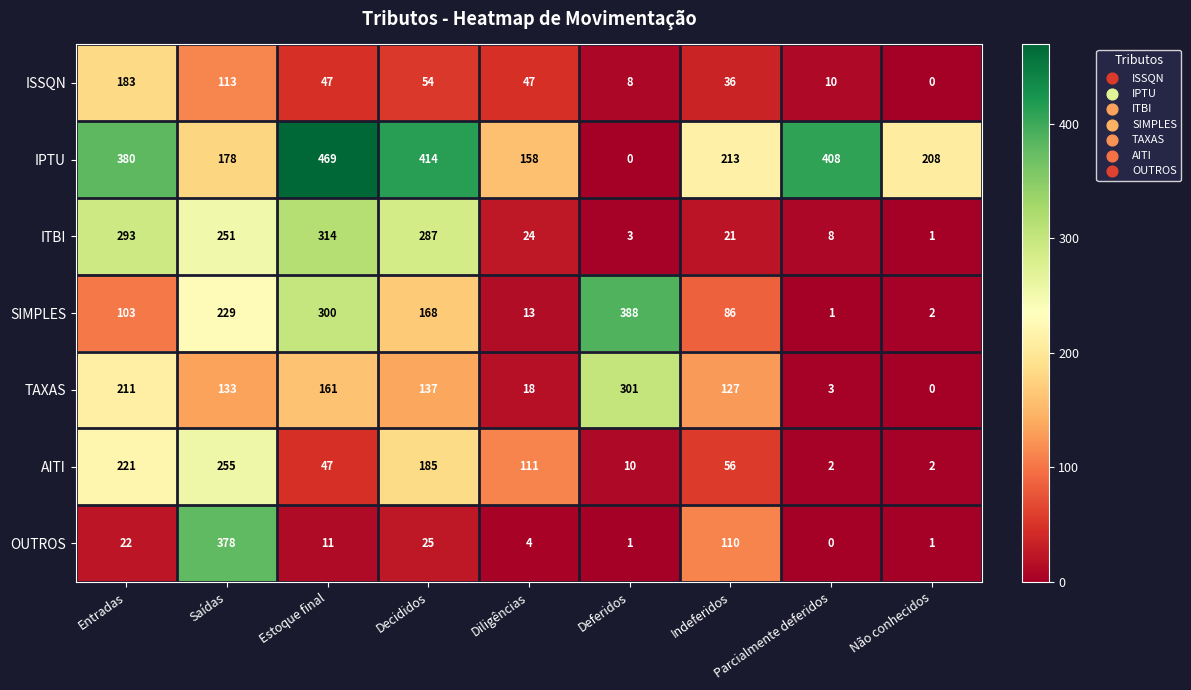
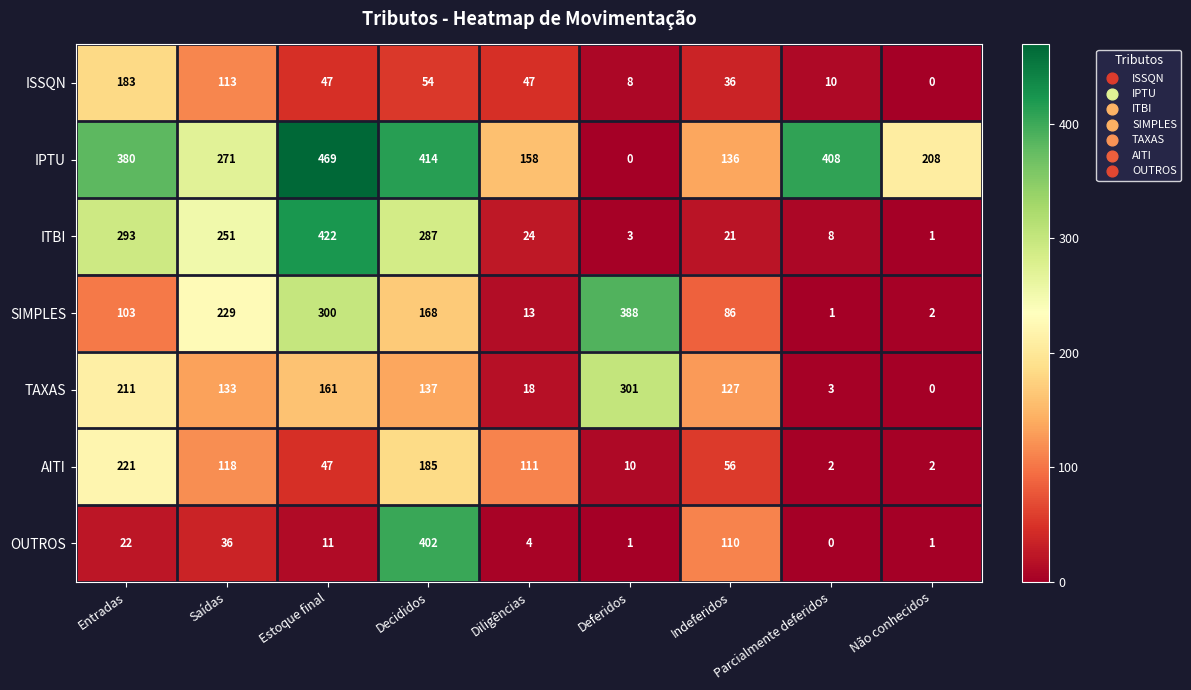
  {
    "ISSQN": {
      "Entradas": 183,
      "Saídas": 113,
      "Estoque final": 47,
      "Decididos": 54,
      "Diligências": 47,
      "Deferidos": 8,
      "Indeferidos": 36,
      "Parcialmente deferidos": 10,
      "Não conhecidos": 0
    },
    "IPTU": {
      "Entradas": 380,
-     "Saídas": 178,
+     "Saídas": 271,
      "Estoque final": 469,
      "Decididos": 414,
      "Diligências": 158,
      "Deferidos": 0,
-     "Indeferidos": 213,
+     "Indeferidos": 136,
      "Parcialmente deferidos": 408,
      "Não conhecidos": 208
    },
    "ITBI": {
      "Entradas": 293,
      "Saídas": 251,
-     "Estoque final": 314,
+     "Estoque final": 422,
      "Decididos": 287,
      "Diligências": 24,
      "Deferidos": 3,
      "Indeferidos": 21,
      "Parcialmente deferidos": 8,
      "Não conhecidos": 1
    },
    "SIMPLES": {
      "Entradas": 103,
      "Saídas": 229,
      "Estoque final": 300,
      "Decididos": 168,
      "Diligências": 13,
      "Deferidos": 388,
      "Indeferidos": 86,
      "Parcialmente deferidos": 1,
      "Não conhecidos": 2
    },
    "TAXAS": {
      "Entradas": 211,
      "Saídas": 133,
      "Estoque final": 161,
      "Decididos": 137,
      "Diligências": 18,
      "Deferidos": 301,
      "Indeferidos": 127,
      "Parcialmente deferidos": 3,
      "Não conhecidos": 0
    },
    "AITI": {
      "Entradas": 221,
-     "Saídas": 255,
+     "Saídas": 118,
      "Estoque final": 47,
      "Decididos": 185,
      "Diligências": 111,
      "Deferidos": 10,
      "Indeferidos": 56,
      "Parcialmente deferidos": 2,
      "Não conhecidos": 2
    },
    "OUTROS": {
      "Entradas": 22,
-     "Saídas": 378,
+     "Saídas": 36,
      "Estoque final": 11,
-     "Decididos": 25,
+     "Decididos": 402,
      "Diligências": 4,
      "Deferidos": 1,
      "Indeferidos": 110,
      "Parcialmente deferidos": 0,
      "Não conhecidos": 1
    }
  }
